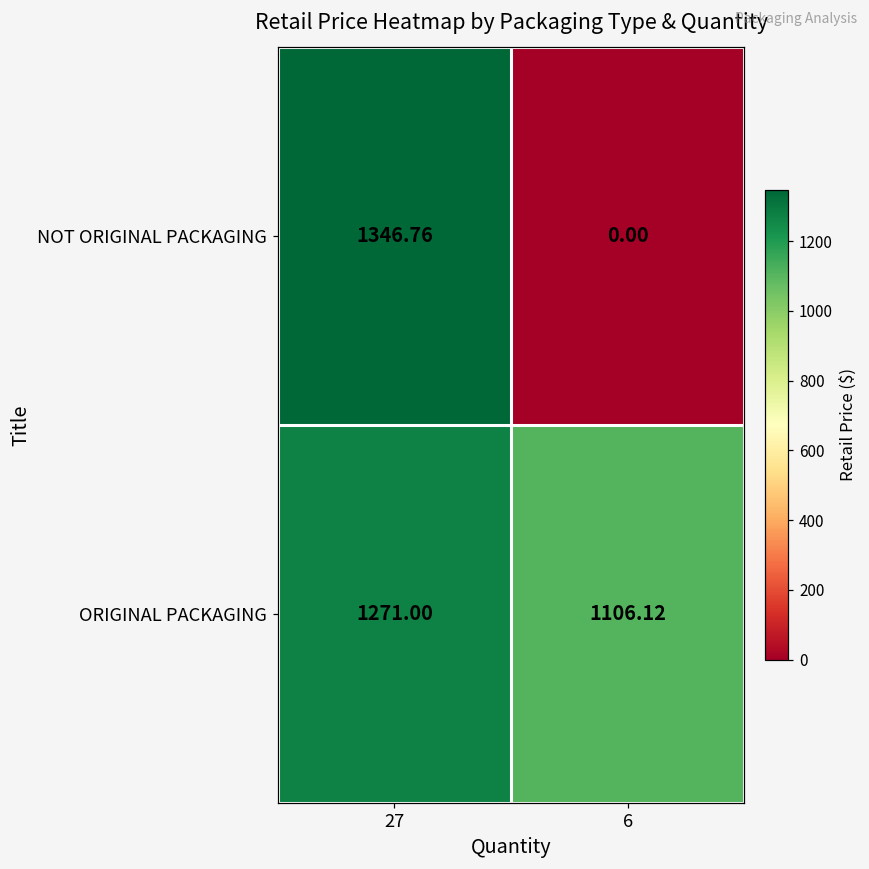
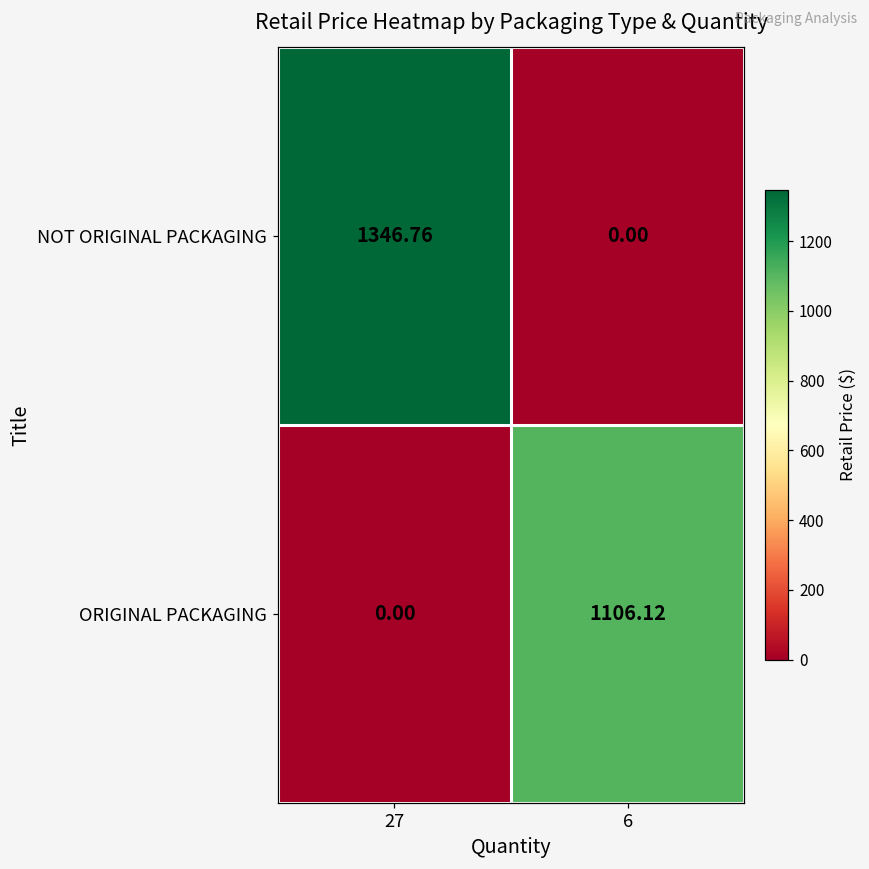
  {
    "NOT ORIGINAL PACKAGING": {
      "27": 1346.76,
      "6": 0.00
    },
    "ORIGINAL PACKAGING": {
-     "27": 1271.00,
+     "27": 0.00,
      "6": 1106.12
    }
  }
